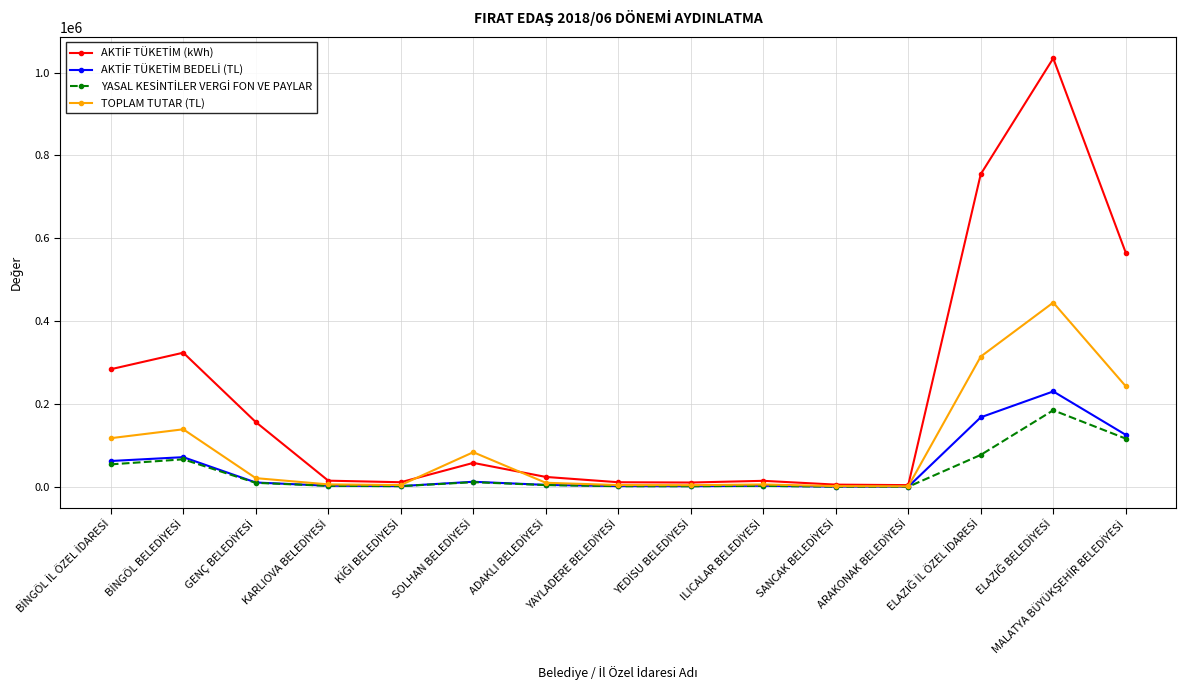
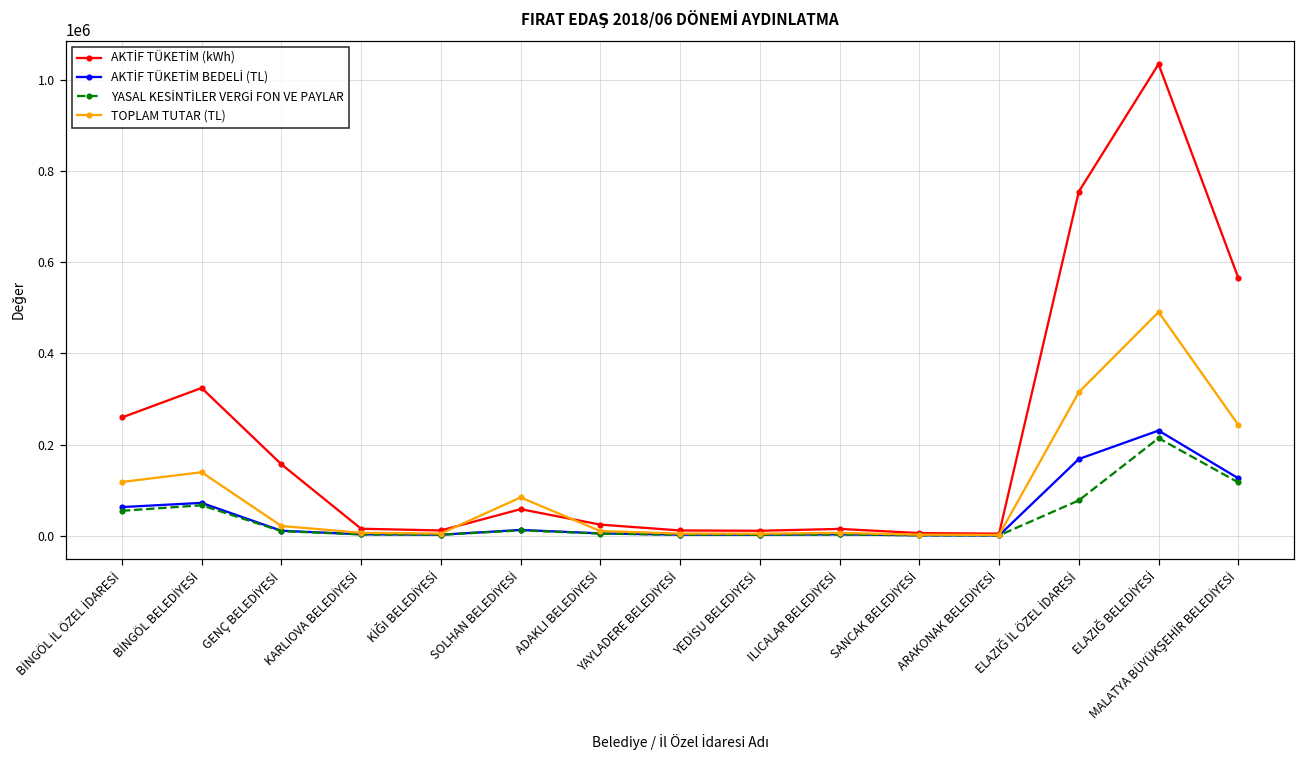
  {
    "AKTİF TÜKETİM (kWh)": {
-     "BİNGÖL İL ÖZEL İDARESİ": 280000,
+     "BİNGÖL İL ÖZEL İDARESİ": 260000,
      "BİNGÖL BELEDİYESİ": 320000,
      "GENÇ BELEDİYESİ": 160000,
      "KARLIOVA BELEDİYESİ": 20000,
      "KİĞI BELEDİYESİ": 10000,
      "SOLHAN BELEDİYESİ": 60000,
      "ADAKLI BELEDİYESİ": 20000,
      "YAYLADERE BELEDİYESİ": 10000,
      "YEDİSU BELEDİYESİ": 10000,
      "ILICALAR BELEDİYESİ": 20000,
      "ELAZIĞ İL ÖZEL İDARESİ": 750000,
      "ELAZIĞ BELEDİYESİ": 1030000,
      "MALATYA BÜYÜKŞEHİR BELEDİYESİ": 570000
    },
    "AKTİF TÜKETİM BEDELİ (TL)": {
      "BİNGÖL İL ÖZEL İDARESİ": 60000,
      "ELAZIĞ İL ÖZEL İDARESİ": 170000,
      "ELAZIĞ BELEDİYESİ": 230000,
      "MALATYA BÜYÜKŞEHİR BELEDİYESİ": 130000
    },
    "YASAL KESİNTİLER VERGİ FON VE PAYLAR": {
      "BİNGÖL İL ÖZEL İDARESİ": 60000,
      "ELAZIĞ İL ÖZEL İDARESİ": 80000,
-     "ELAZIĞ BELEDİYESİ": 190000,
+     "ELAZIĞ BELEDİYESİ": 210000,
      "MALATYA BÜYÜKŞEHİR BELEDİYESİ": 120000
    },
    "TOPLAM TUTAR (TL)": {
      "BİNGÖL İL ÖZEL İDARESİ": 120000,
      "BİNGÖL BELEDİYESİ": 140000,
      "GENÇ BELEDİYESİ": 20000,
      "SOLHAN BELEDİYESİ": 80000,
      "ELAZIĞ İL ÖZEL İDARESİ": 320000,
-     "ELAZIĞ BELEDİYESİ": 450000,
+     "ELAZIĞ BELEDİYESİ": 490000,
      "MALATYA BÜYÜKŞEHİR BELEDİYESİ": 240000
    }
  }
